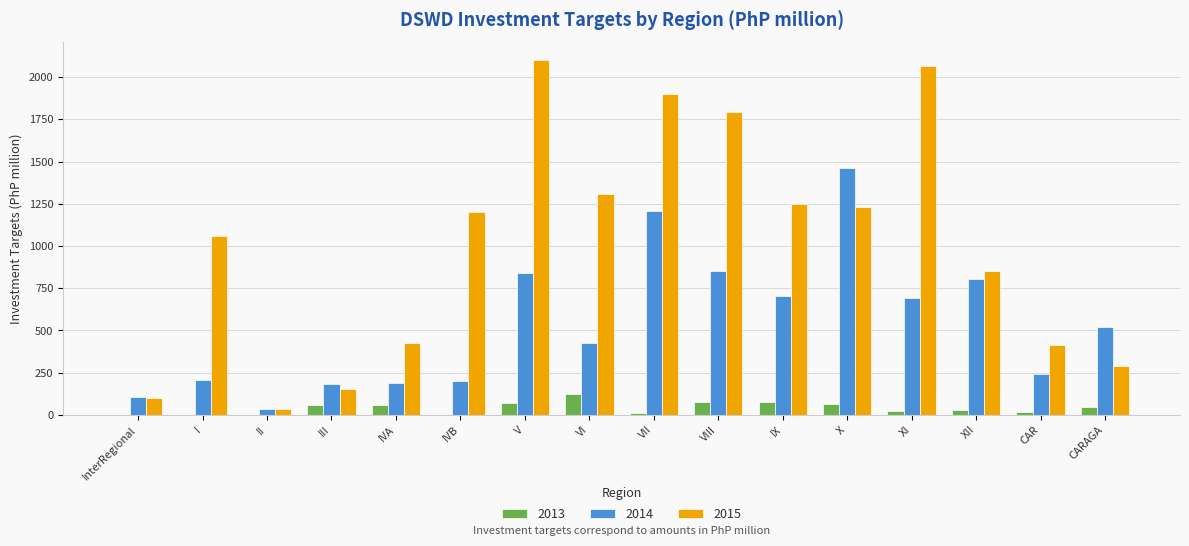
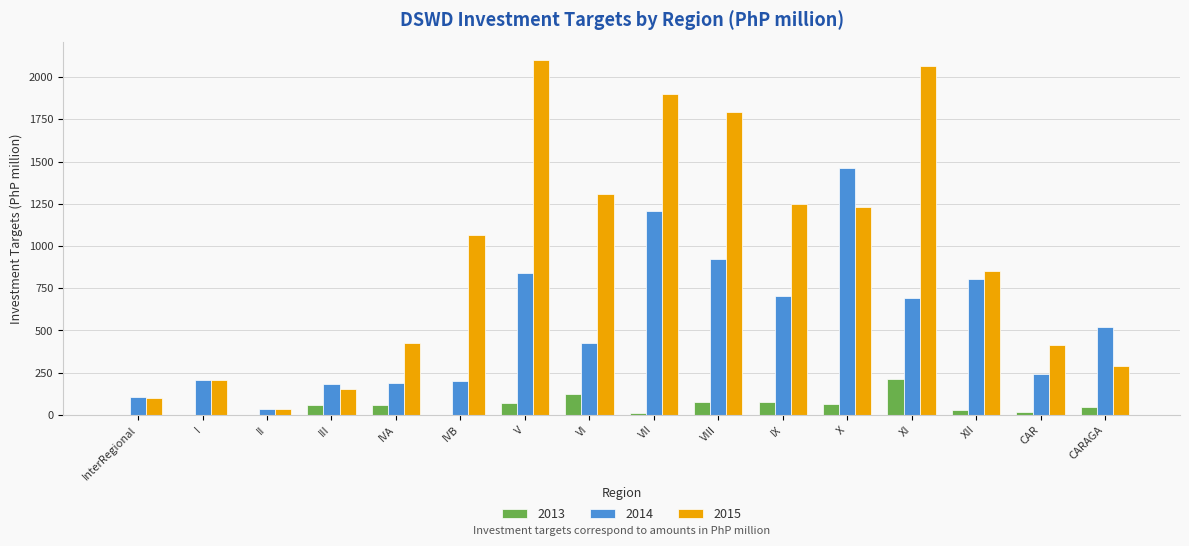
  {
    "2013": {
      "InterRegional": 0,
      "III": 60,
      "IVA": 60,
      "V": 70,
      "VI": 120,
      "VIII": 70,
      "IX": 80,
      "X": 60,
-     "XI": 20,
+     "XI": 210,
      "XII": 30,
      "CARAGA": 50
    },
    "2014": {
      "InterRegional": 100,
      "I": 210,
      "II": 40,
      "III": 180,
      "IVA": 190,
      "IVB": 200,
      "V": 840,
      "VI": 430,
      "VII": 1210,
-     "VIII": 850,
+     "VIII": 920,
      "IX": 700,
      "X": 1460,
      "XI": 690,
      "XII": 800,
      "CAR": 240,
      "CARAGA": 520
    },
    "2015": {
      "InterRegional": 100,
-     "I": 1060,
+     "I": 210,
      "II": 40,
      "III": 150,
      "IVA": 420,
-     "IVB": 1200,
+     "IVB": 1060,
      "V": 2100,
      "VI": 1310,
      "VII": 1900,
      "VIII": 1790,
      "IX": 1250,
      "X": 1230,
      "XI": 2060,
      "XII": 850,
      "CAR": 410,
      "CARAGA": 290
    }
  }
